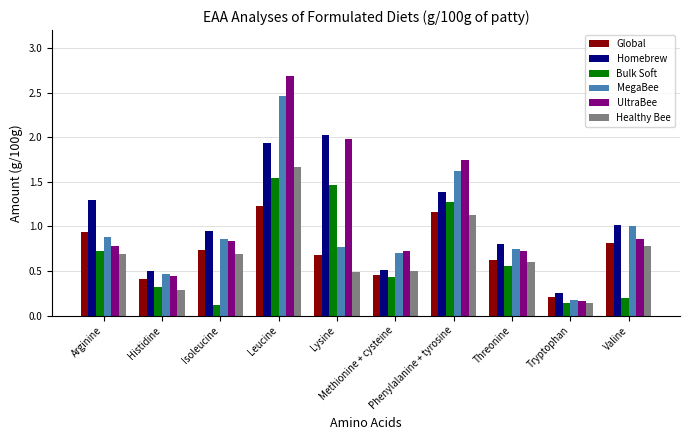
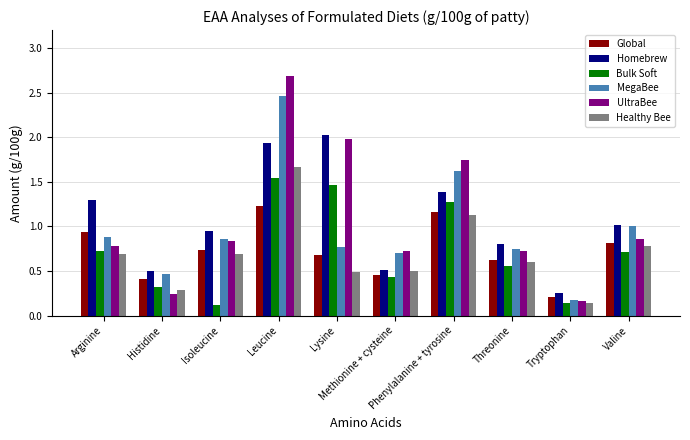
  {
    "Global": {
      "Arginine": 0.9,
      "Histidine": 0.4,
      "Isoleucine": 0.7,
      "Leucine": 1.2,
      "Lysine": 0.7,
      "Methionine + cysteine": 0.5,
      "Phenylalanine + tyrosine": 1.2,
      "Threonine": 0.6,
      "Tryptophan": 0.2,
      "Valine": 0.8
    },
    "Homebrew": {
      "Arginine": 1.3,
      "Histidine": 0.5,
      "Isoleucine": 0.9,
      "Leucine": 1.9,
      "Lysine": 2.0,
      "Methionine + cysteine": 0.5,
      "Phenylalanine + tyrosine": 1.4,
      "Threonine": 0.8,
      "Tryptophan": 0.3,
      "Valine": 1.0
    },
    "Bulk Soft": {
      "Arginine": 0.7,
      "Histidine": 0.3,
      "Isoleucine": 0.1,
      "Leucine": 1.5,
      "Lysine": 1.5,
      "Methionine + cysteine": 0.4,
      "Phenylalanine + tyrosine": 1.3,
      "Threonine": 0.6,
      "Tryptophan": 0.1,
-     "Valine": 0.2
+     "Valine": 0.7
    },
    "MegaBee": {
      "Arginine": 0.9,
      "Histidine": 0.5,
      "Isoleucine": 0.9,
      "Leucine": 2.5,
      "Lysine": 0.8,
      "Methionine + cysteine": 0.7,
      "Phenylalanine + tyrosine": 1.6,
      "Threonine": 0.7,
      "Tryptophan": 0.2,
      "Valine": 1.0
    },
    "UltraBee": {
      "Arginine": 0.8,
-     "Histidine": 0.4,
+     "Histidine": 0.2,
      "Isoleucine": 0.8,
      "Leucine": 2.7,
      "Lysine": 2.0,
      "Methionine + cysteine": 0.7,
      "Phenylalanine + tyrosine": 1.7,
      "Threonine": 0.7,
      "Tryptophan": 0.2,
      "Valine": 0.9
    },
    "Healthy Bee": {
      "Arginine": 0.7,
      "Histidine": 0.3,
      "Isoleucine": 0.7,
      "Leucine": 1.7,
      "Lysine": 0.5,
      "Methionine + cysteine": 0.5,
      "Phenylalanine + tyrosine": 1.1,
      "Threonine": 0.6,
      "Tryptophan": 0.1,
      "Valine": 0.8
    }
  }
